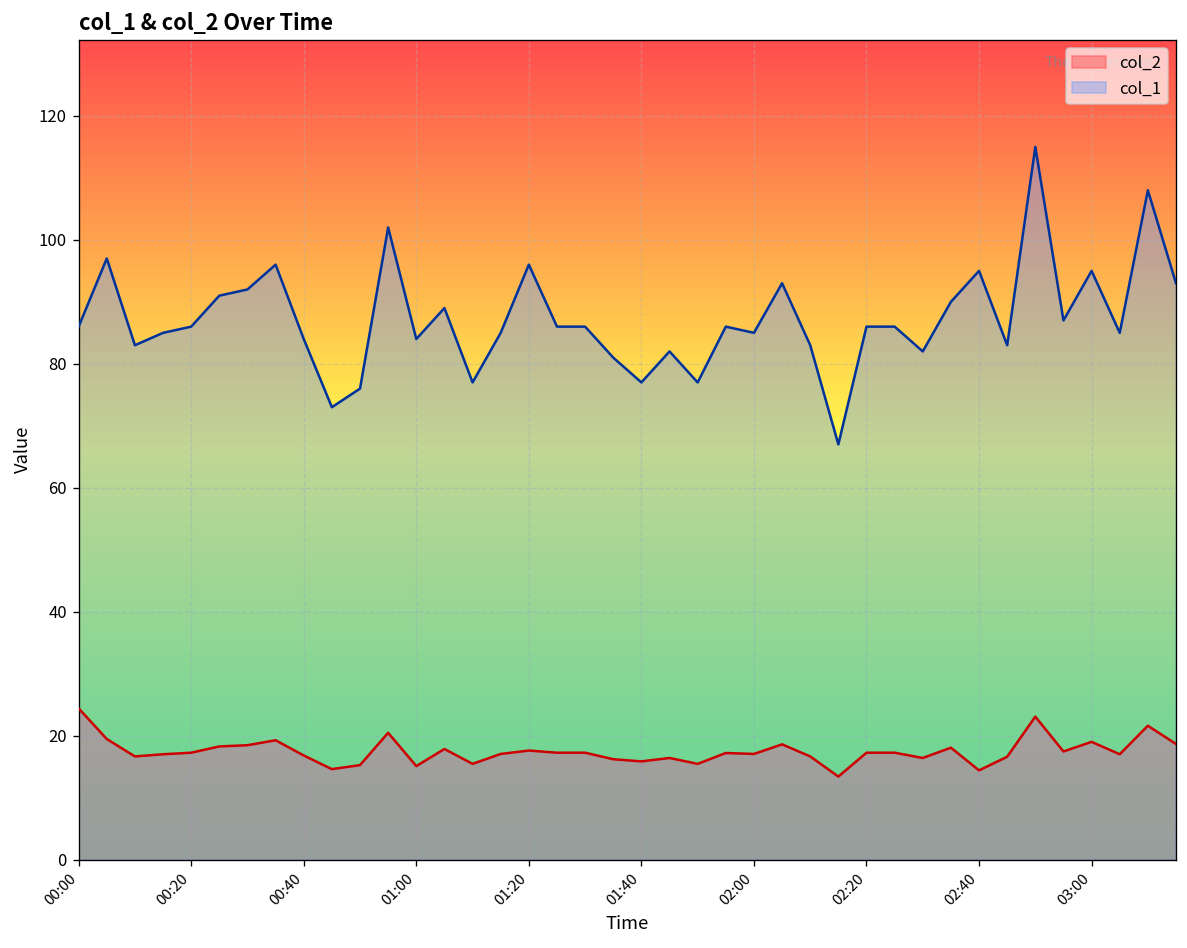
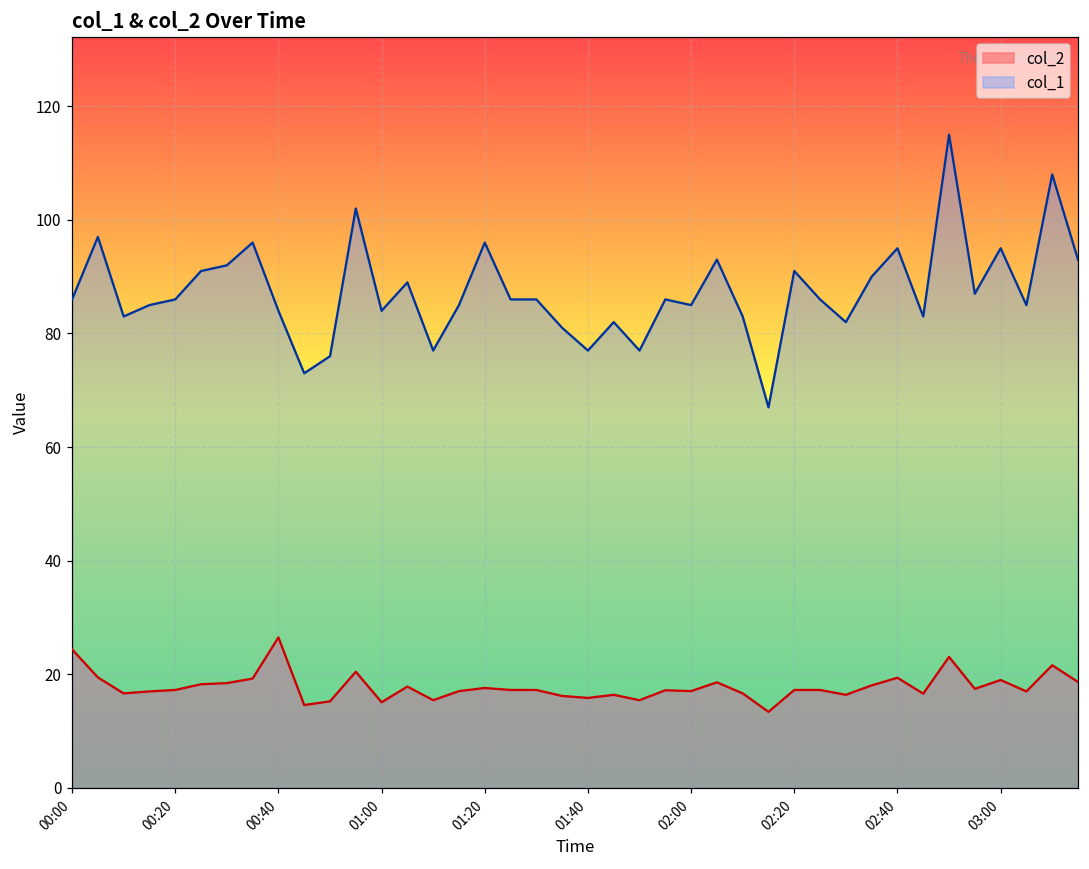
  {
    "col_2": {
      "00:00": 24,
      "00:20": 17,
-     "00:40": 17,
+     "00:40": 27,
      "01:00": 15,
      "01:20": 18,
      "01:40": 16,
      "02:00": 17,
      "02:20": 17,
-     "02:40": 14,
+     "02:40": 19,
      "03:00": 19
    },
    "col_1": {
      "00:00": 86,
      "00:20": 86,
      "00:40": 84,
      "01:00": 84,
      "01:20": 96,
      "01:40": 77,
      "02:00": 85,
-     "02:20": 86,
+     "02:20": 91,
      "02:40": 95,
      "03:00": 95
    }
  }
